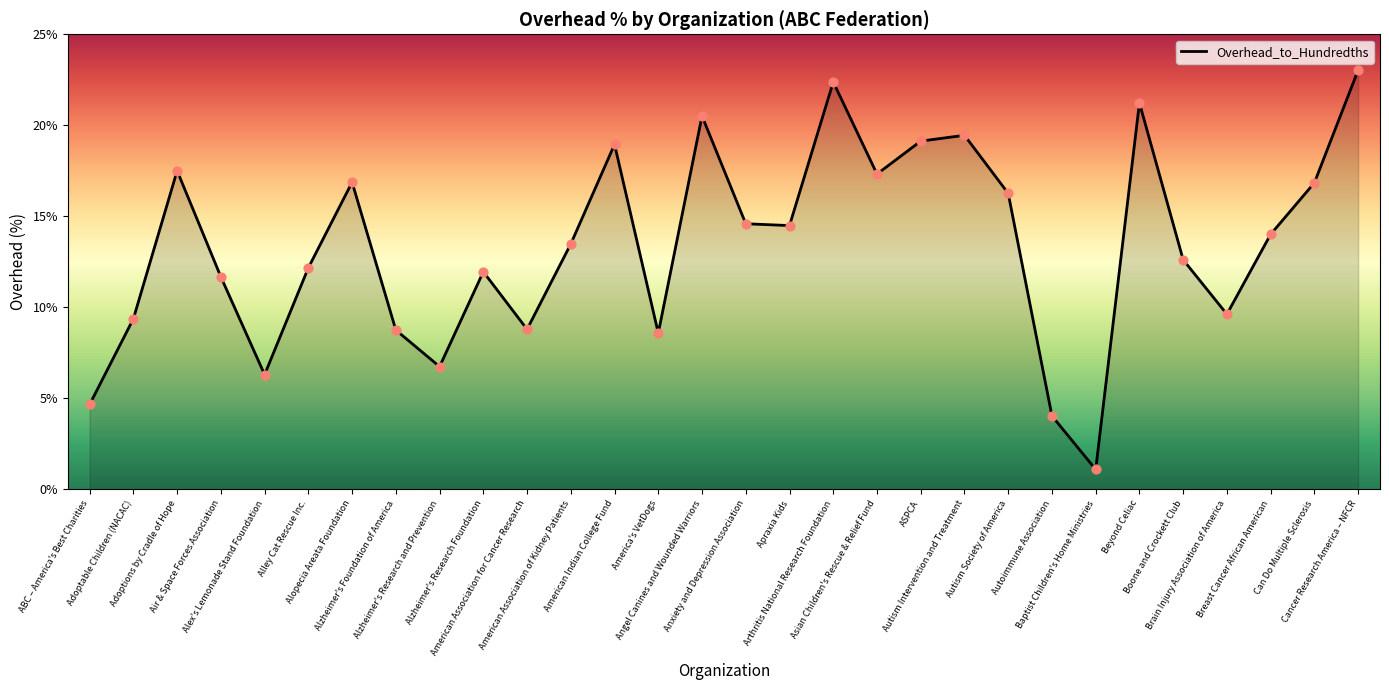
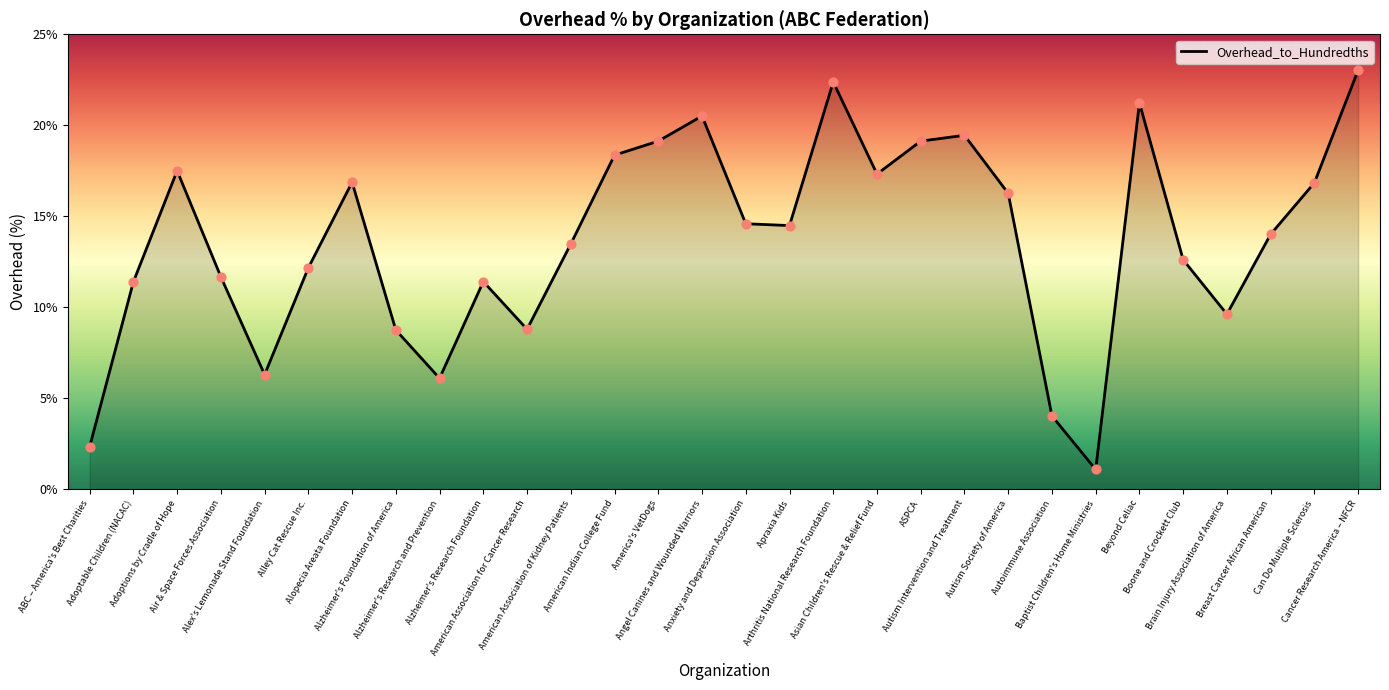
  {
-   "ABC – America's Best Charities": "4.7%",
-   "Adoptable Children (NACAC)": "9.4%",
+   "ABC – America's Best Charities": "2.3%",
+   "Adoptable Children (NACAC)": "11.4%",
    "Adoptions by Cradle of Hope": "17.5%",
    "Air & Space Forces Association": "11.7%",
    "Alex's Lemonade Stand Foundation": "6.3%",
    "Alley Cat Rescue Inc.": "12.2%",
    "Alopecia Areata Foundation": "16.9%",
    "Alzheimer's Foundation of America": "8.8%",
-   "Alzheimer's Research and Prevention": "6.7%",
-   "Alzheimer's Research Foundation": "12.0%",
+   "Alzheimer's Research and Prevention": "6.1%",
+   "Alzheimer's Research Foundation": "11.4%",
    "American Association for Cancer Research": "8.8%",
    "American Association of Kidney Patients": "13.5%",
-   "American Indian College Fund": "19.0%",
-   "America's VetDogs": "8.6%",
+   "American Indian College Fund": "18.4%",
+   "America's VetDogs": "19.1%",
    "Angel Canines and Wounded Warriors": "20.5%",
    "Anxiety and Depression Association": "14.6%",
    "Apraxia Kids": "14.5%",
    "Arthritis National Research Foundation": "22.4%",
    "Asian Children's Rescue & Relief Fund": "17.3%",
    "ASPCA": "19.1%",
    "Autism Intervention and Treatment": "19.5%",
    "Autism Society of America": "16.3%",
    "Autoimmune Association": "4.0%",
    "Baptist Children's Home Ministries": "1.1%",
    "Beyond Celiac": "21.2%",
    "Boone and Crockett Club": "12.6%",
    "Brain Injury Association of America": "9.6%",
    "Breast Cancer African American": "14.0%",
    "Can Do Multiple Sclerosis": "16.8%",
    "Cancer Research America – NFCR": "23.0%"
  }
